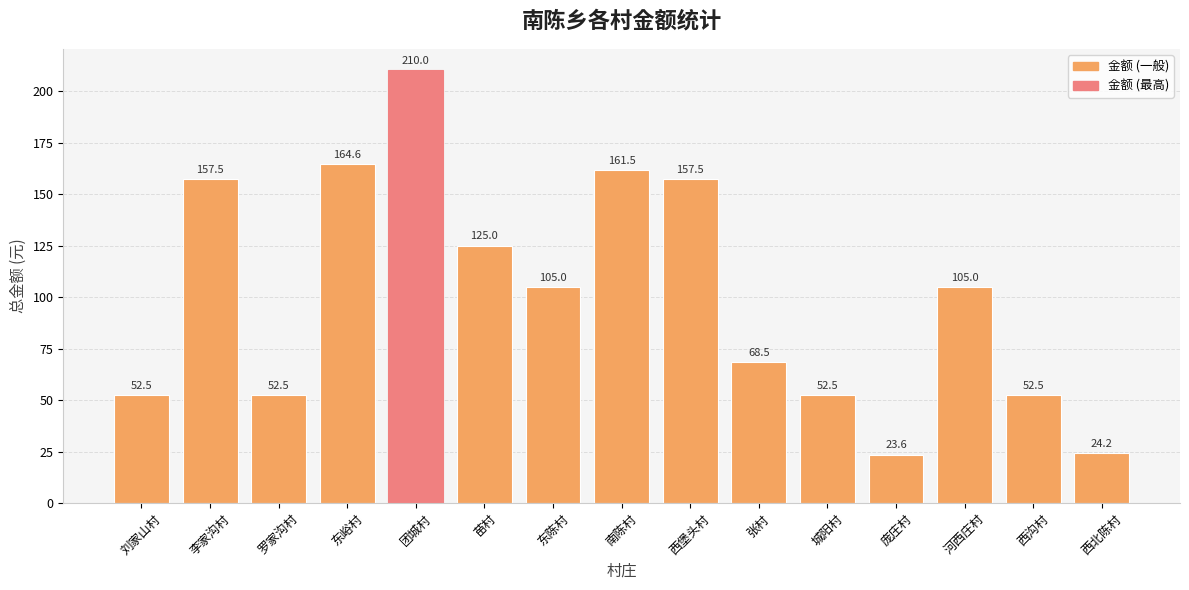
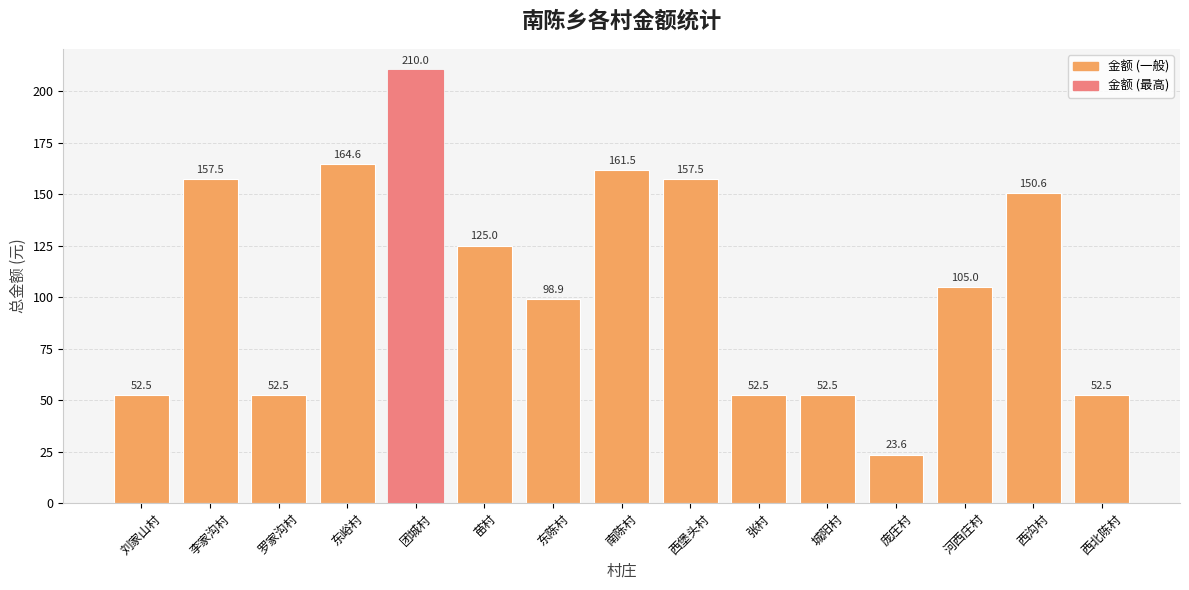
  {
    "刘家山村": 52.5,
    "李家沟村": 157.5,
    "罗家沟村": 52.5,
    "东峪村": 164.6,
    "团城村": 210.0,
    "苗村": 125.0,
-   "东陈村": 105.0,
+   "东陈村": 98.9,
    "南陈村": 161.5,
    "西堡头村": 157.5,
-   "张村": 68.5,
+   "张村": 52.5,
    "城阳村": 52.5,
    "庞庄村": 23.6,
    "河西庄村": 105.0,
-   "西沟村": 52.5,
-   "西北陈村": 24.2
+   "西沟村": 150.6,
+   "西北陈村": 52.5
  }
